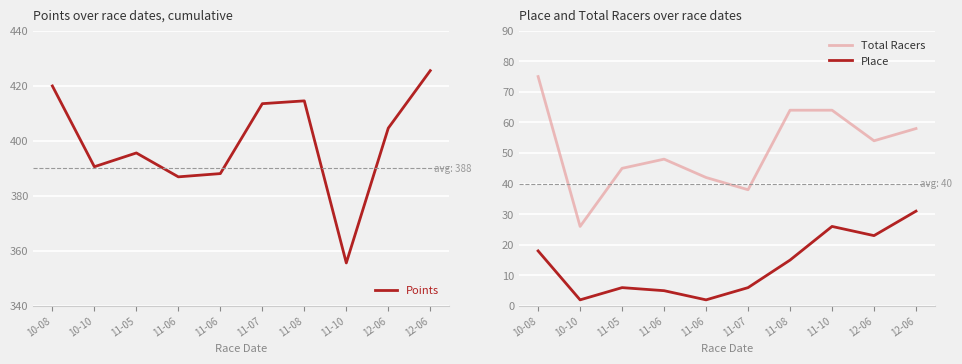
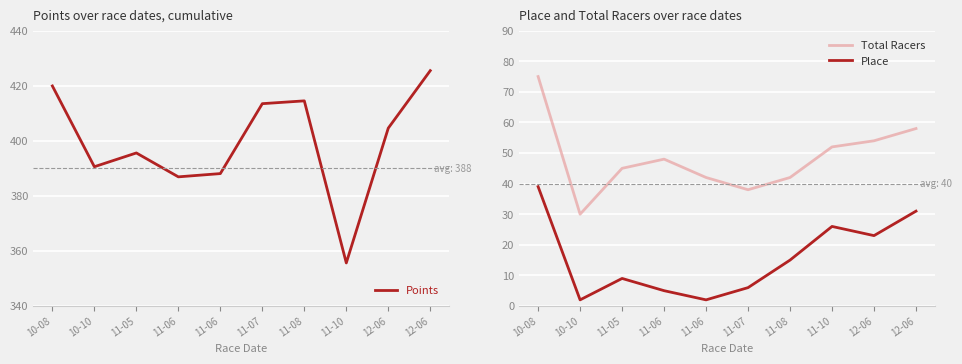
  {
    "Points over race dates, cumulative": {
      "10-08": 420,
      "10-10": 391,
      "11-05": 396,
      "11-07": 413,
      "11-08": 415,
      "11-10": 356
    },
    "Place and Total Racers over race dates": {
      "Total Racers": {
        "10-08": 75,
-       "10-10": 26,
+       "10-10": 30,
        "11-05": 45,
        "11-07": 38,
-       "11-08": 64,
-       "11-10": 64
+       "11-08": 42,
+       "11-10": 52
      },
      "Place": {
-       "10-08": 18,
+       "10-08": 39,
        "10-10": 2,
-       "11-05": 6,
+       "11-05": 9,
        "11-07": 6,
        "11-08": 15,
        "11-10": 26
      }
    }
  }
